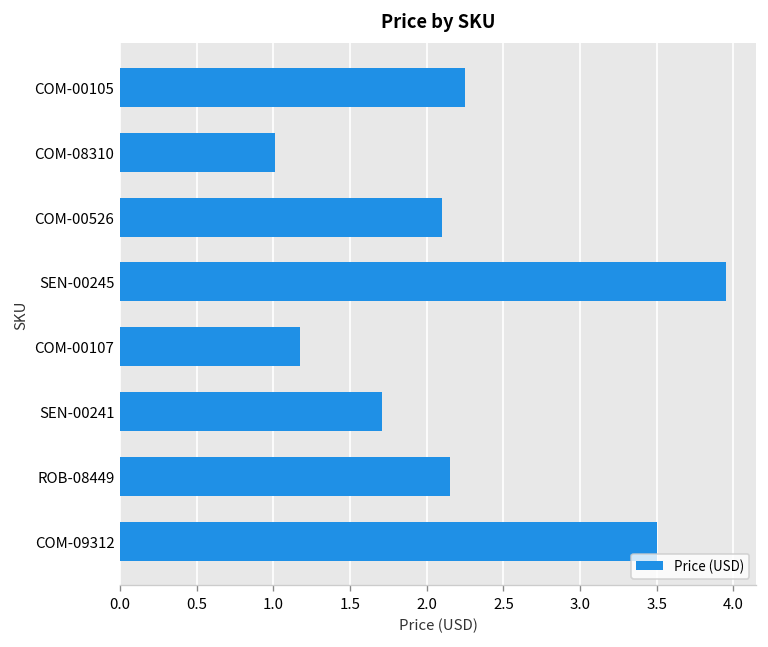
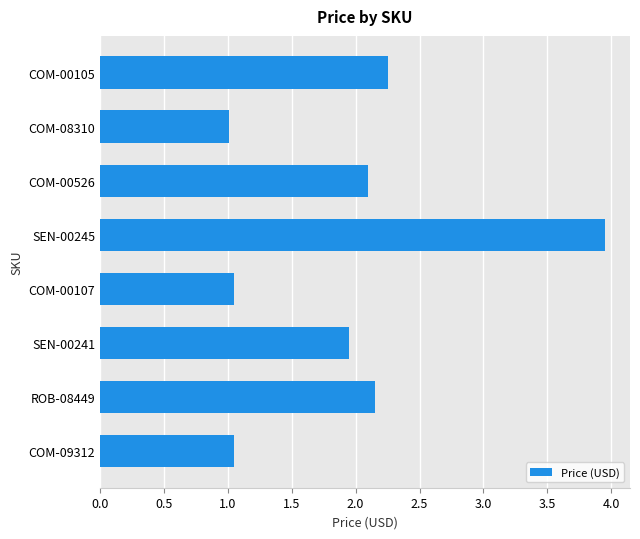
  {
    "COM-00105": 2.25,
    "COM-08310": 1.01,
    "COM-00526": 2.10,
    "SEN-00245": 3.95,
-   "COM-00107": 1.17,
-   "SEN-00241": 1.71,
+   "COM-00107": 1.05,
+   "SEN-00241": 1.95,
    "ROB-08449": 2.15,
-   "COM-09312": 3.50
+   "COM-09312": 1.05
  }
